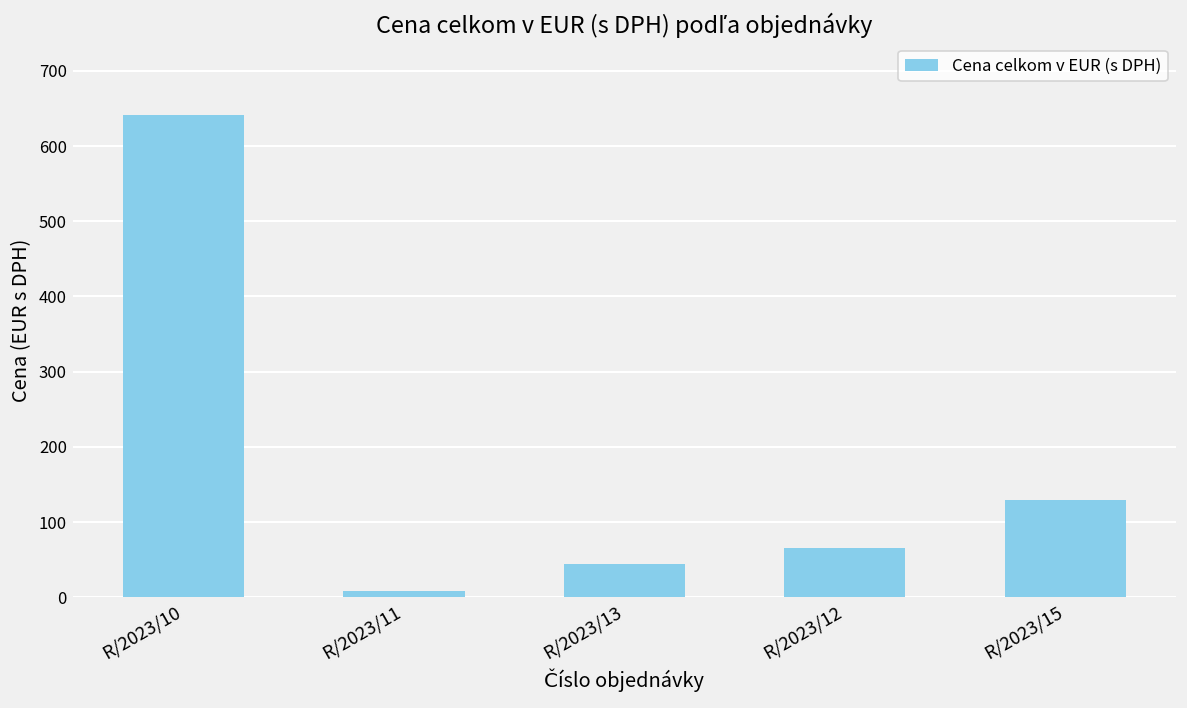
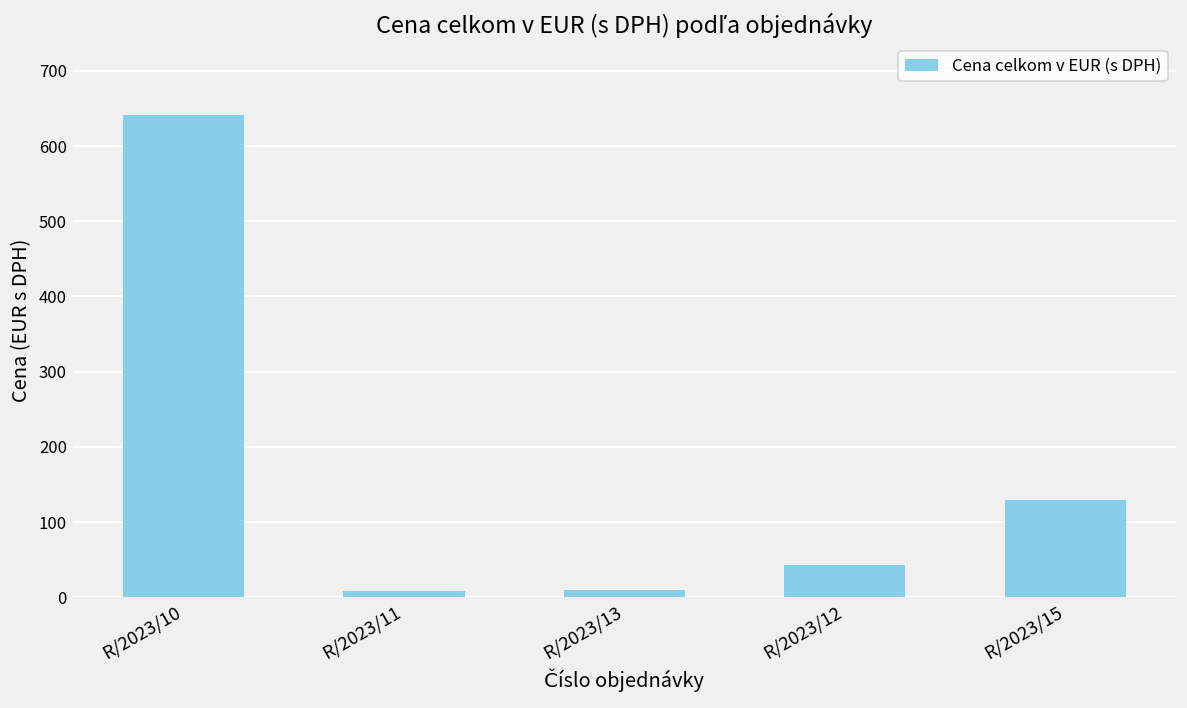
  {
    "R/2023/10": 640,
    "R/2023/11": 10,
-   "R/2023/13": 40,
-   "R/2023/12": 70,
+   "R/2023/13": 10,
+   "R/2023/12": 40,
    "R/2023/15": 130
  }
